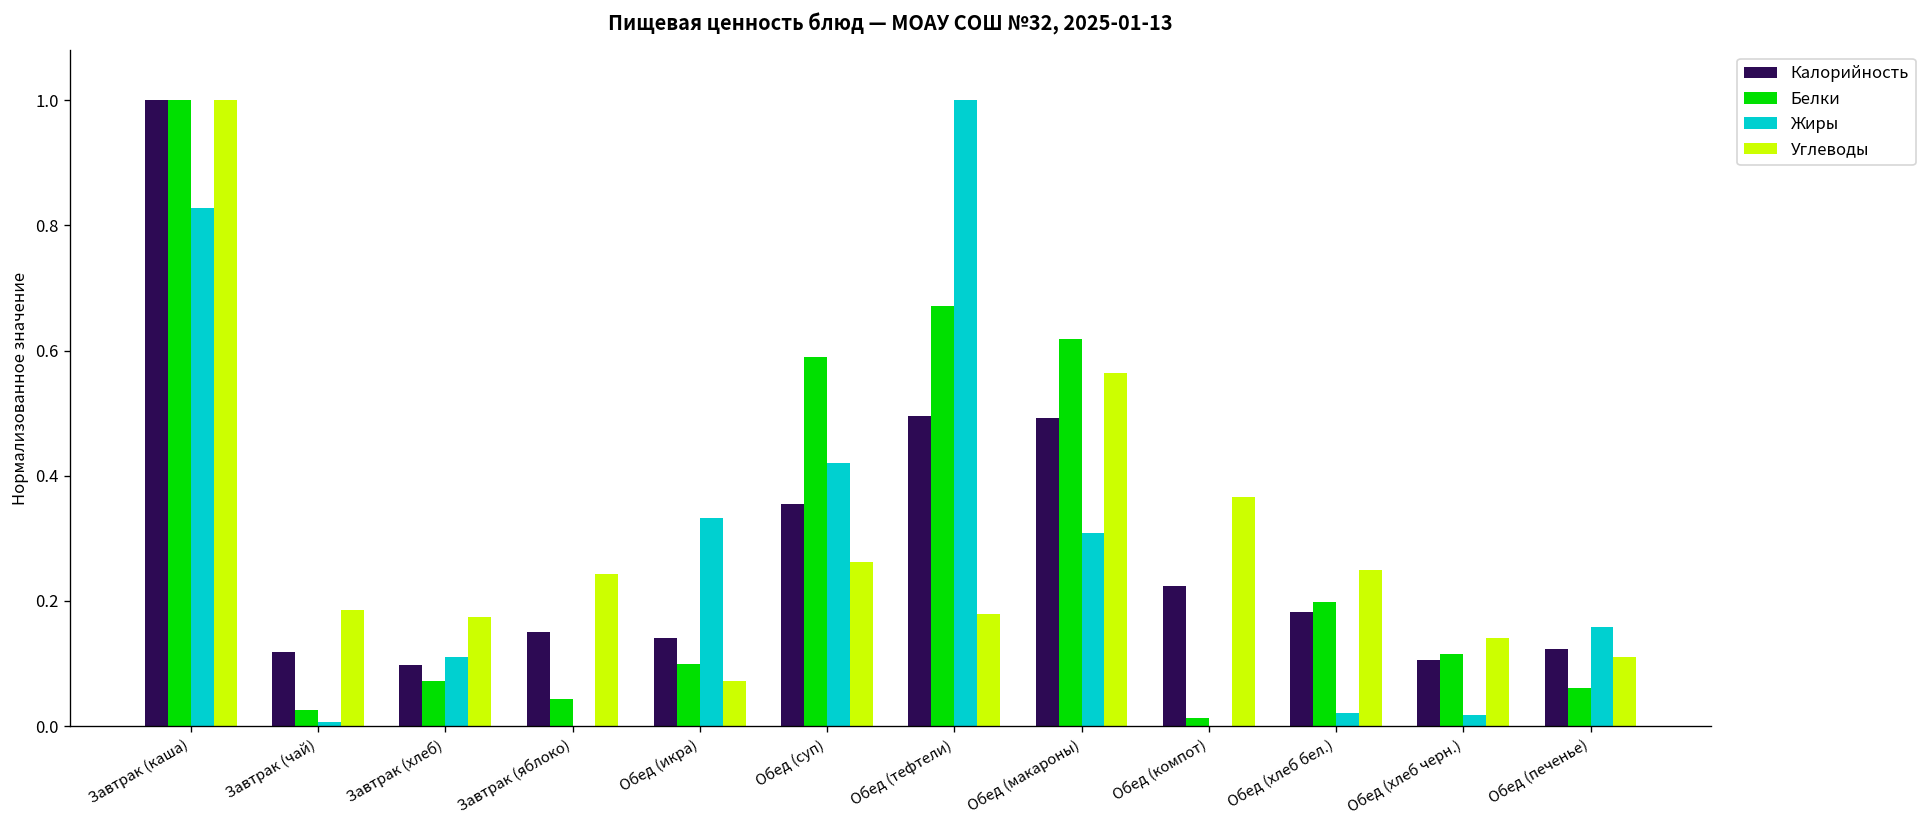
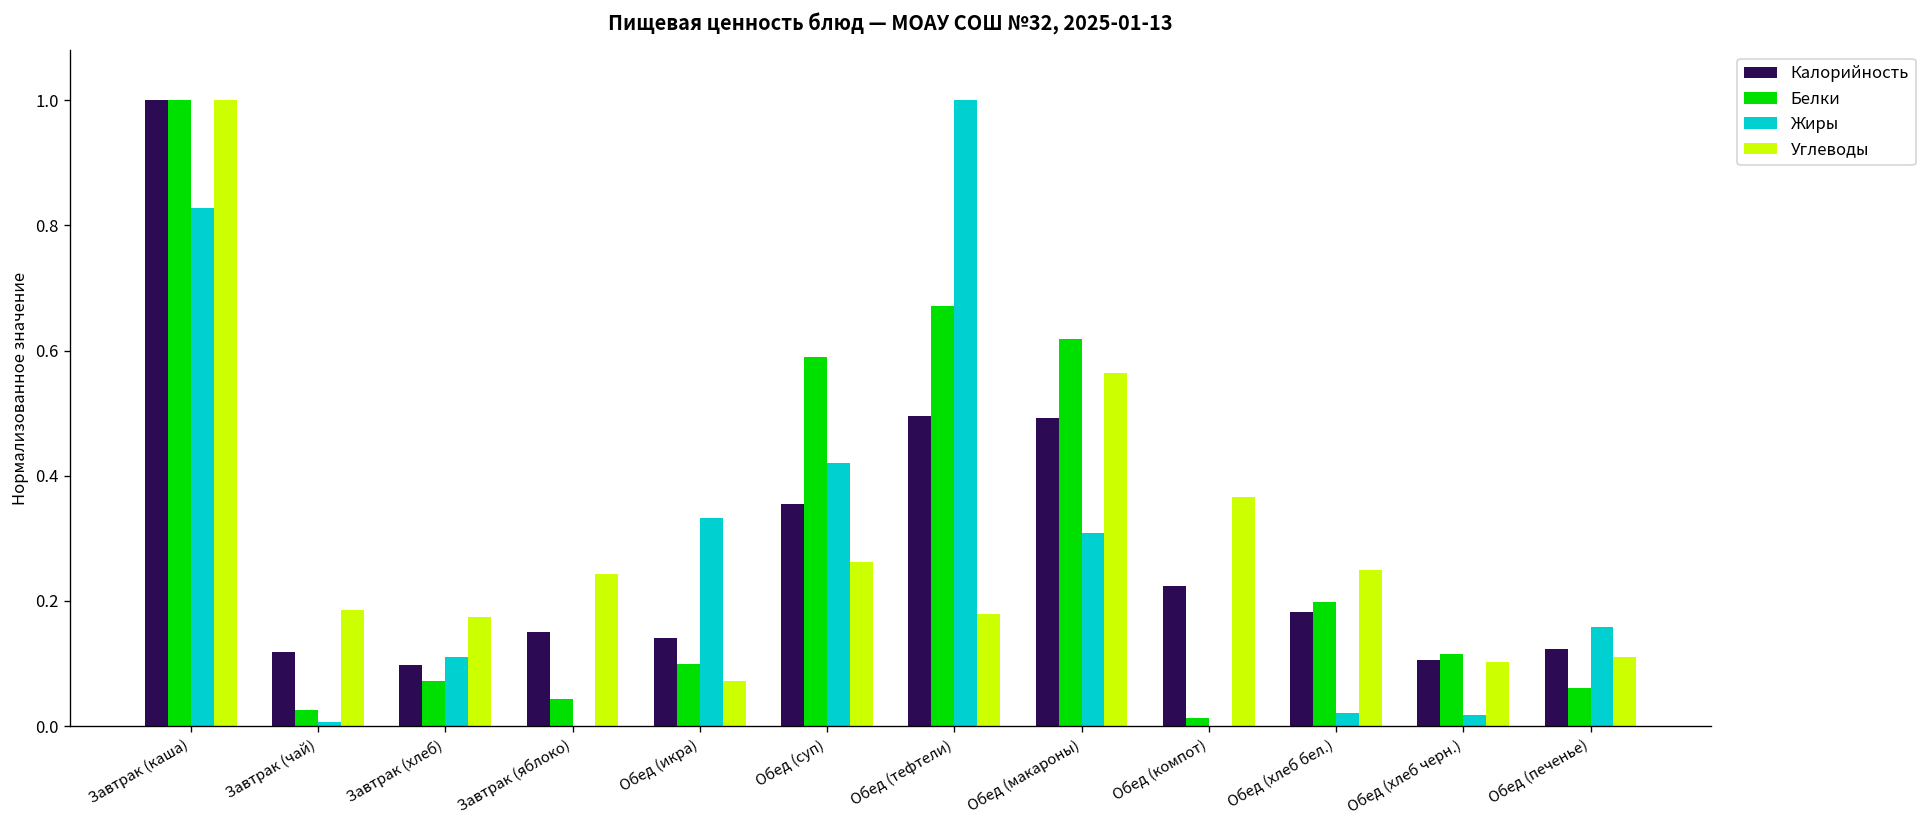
  {
    "Калорийность": {
      "Завтрак (каша)": 1.00,
      "Завтрак (чай)": 0.12,
      "Завтрак (хлеб)": 0.10,
      "Завтрак (яблоко)": 0.15,
      "Обед (икра)": 0.14,
      "Обед (суп)": 0.35,
      "Обед (тефтели)": 0.50,
      "Обед (макароны)": 0.49,
      "Обед (компот)": 0.22,
      "Обед (хлеб бел.)": 0.18,
      "Обед (хлеб черн.)": 0.10,
      "Обед (печенье)": 0.12
    },
    "Белки": {
      "Завтрак (каша)": 1.00,
      "Завтрак (чай)": 0.03,
      "Завтрак (хлеб)": 0.07,
      "Завтрак (яблоко)": 0.04,
      "Обед (икра)": 0.10,
      "Обед (суп)": 0.59,
      "Обед (тефтели)": 0.67,
      "Обед (макароны)": 0.62,
      "Обед (компот)": 0.01,
      "Обед (хлеб бел.)": 0.20,
      "Обед (хлеб черн.)": 0.12,
      "Обед (печенье)": 0.06
    },
    "Жиры": {
      "Завтрак (каша)": 0.83,
      "Завтрак (чай)": 0.01,
      "Завтрак (хлеб)": 0.11,
      "Завтрак (яблоко)": 0.00,
      "Обед (икра)": 0.33,
      "Обед (суп)": 0.42,
      "Обед (тефтели)": 1.00,
      "Обед (макароны)": 0.31,
      "Обед (компот)": 0.00,
      "Обед (хлеб бел.)": 0.02,
      "Обед (хлеб черн.)": 0.02,
      "Обед (печенье)": 0.16
    },
    "Углеводы": {
      "Завтрак (каша)": 1.00,
      "Завтрак (чай)": 0.19,
      "Завтрак (хлеб)": 0.17,
      "Завтрак (яблоко)": 0.24,
      "Обед (икра)": 0.07,
      "Обед (суп)": 0.26,
      "Обед (тефтели)": 0.18,
      "Обед (макароны)": 0.56,
      "Обед (компот)": 0.37,
      "Обед (хлеб бел.)": 0.25,
-     "Обед (хлеб черн.)": 0.14,
+     "Обед (хлеб черн.)": 0.10,
      "Обед (печенье)": 0.11
    }
  }
